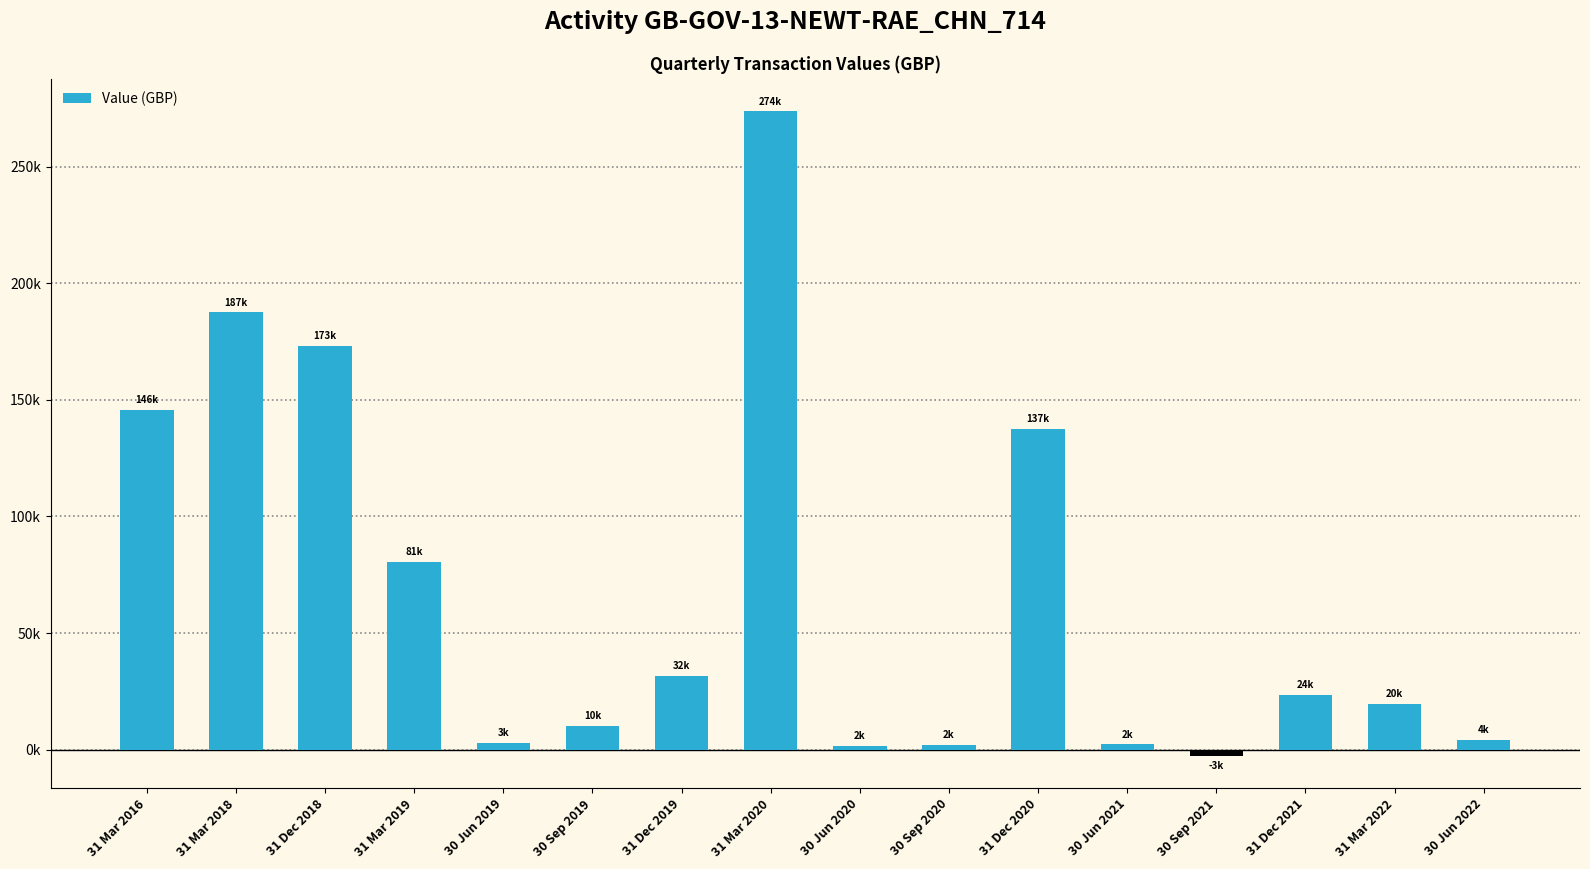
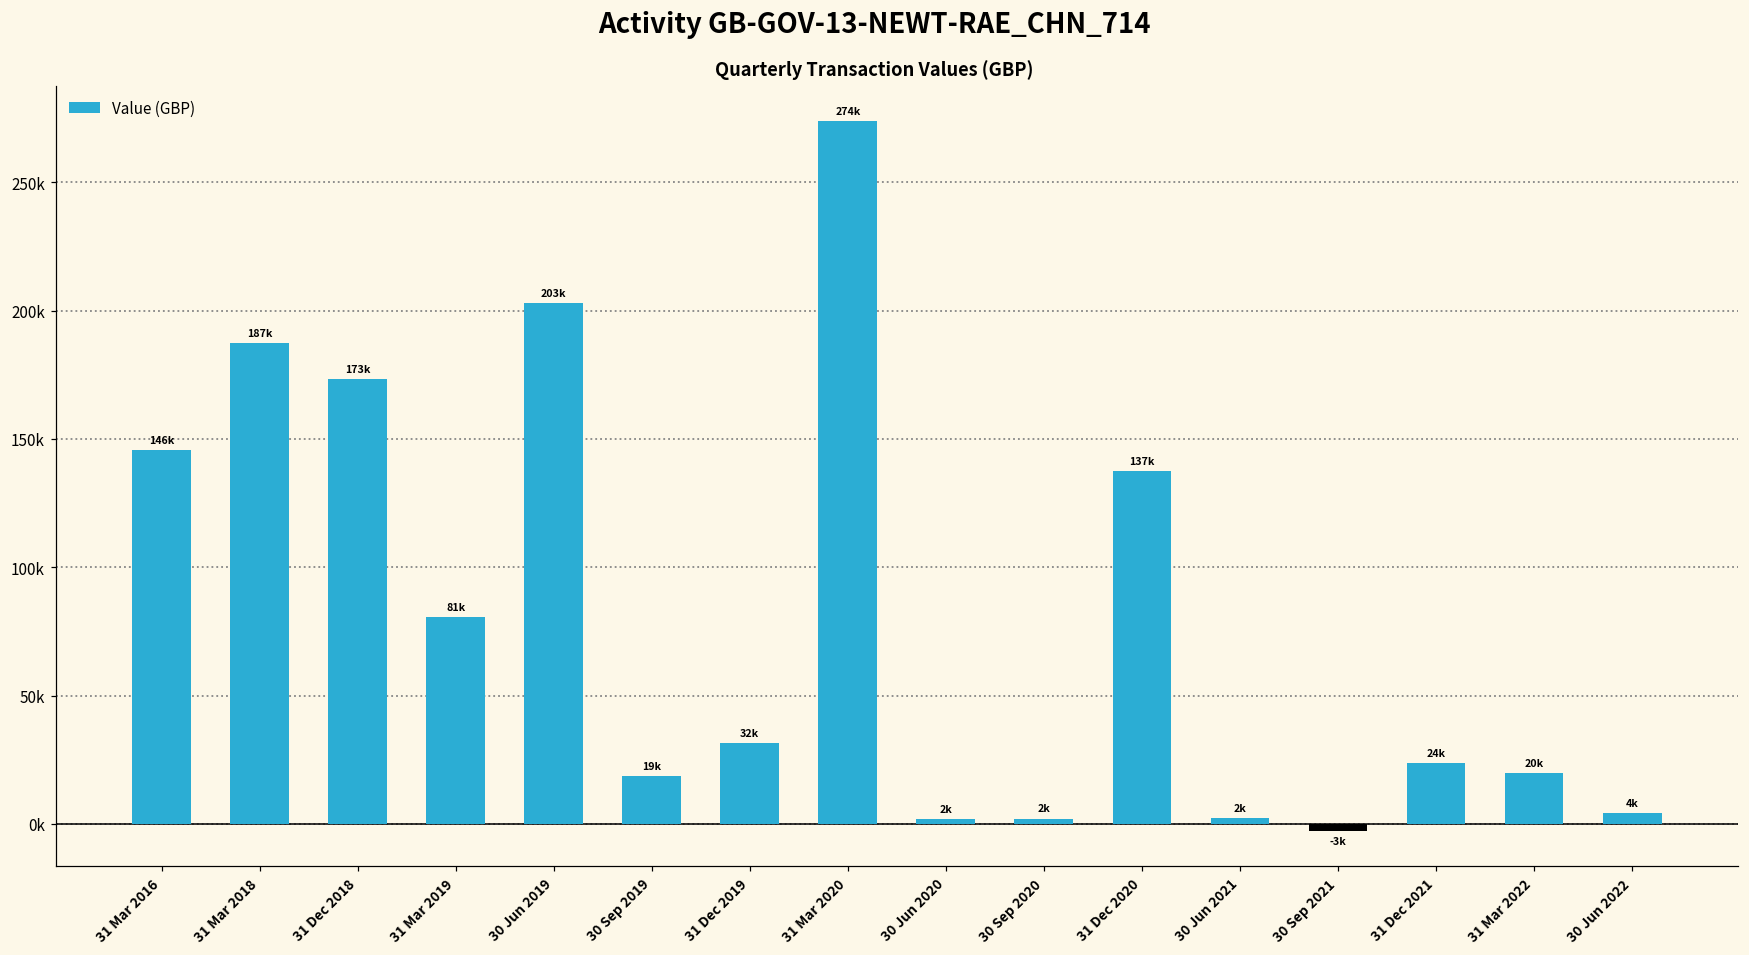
  {
    "31 Mar 2016": "146k",
    "31 Mar 2018": "187k",
    "31 Dec 2018": "173k",
    "31 Mar 2019": "81k",
-   "30 Jun 2019": "3k",
-   "30 Sep 2019": "10k",
+   "30 Jun 2019": "203k",
+   "30 Sep 2019": "19k",
    "31 Dec 2019": "32k",
    "31 Mar 2020": "274k",
    "30 Jun 2020": "2k",
    "30 Sep 2020": "2k",
    "31 Dec 2020": "137k",
    "30 Jun 2021": "2k",
    "30 Sep 2021": "-3k",
    "31 Dec 2021": "24k",
    "31 Mar 2022": "20k",
    "30 Jun 2022": "4k"
  }
